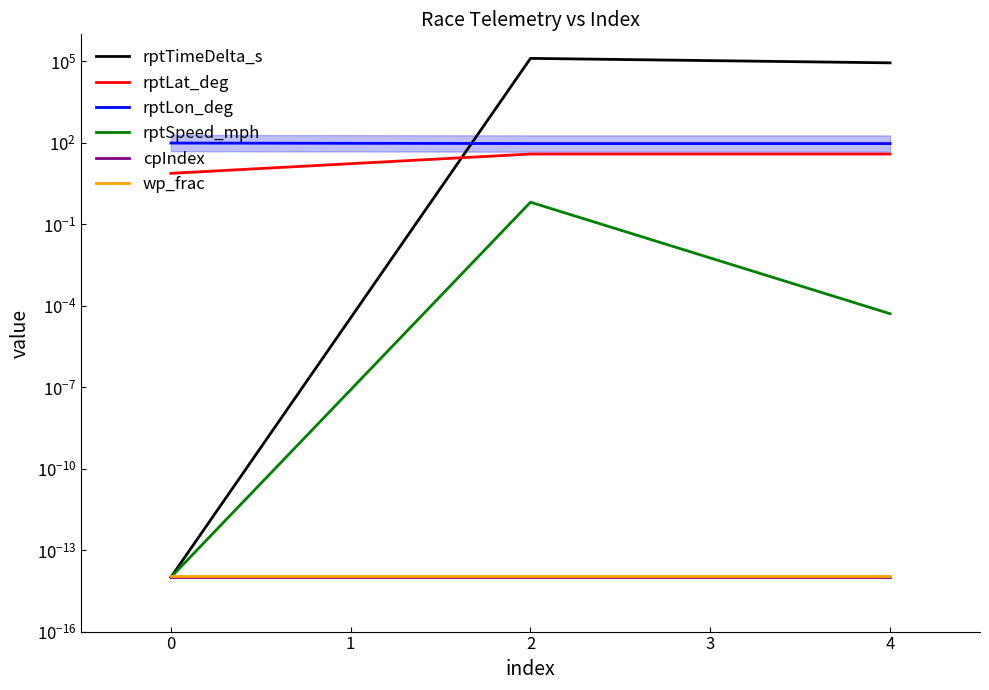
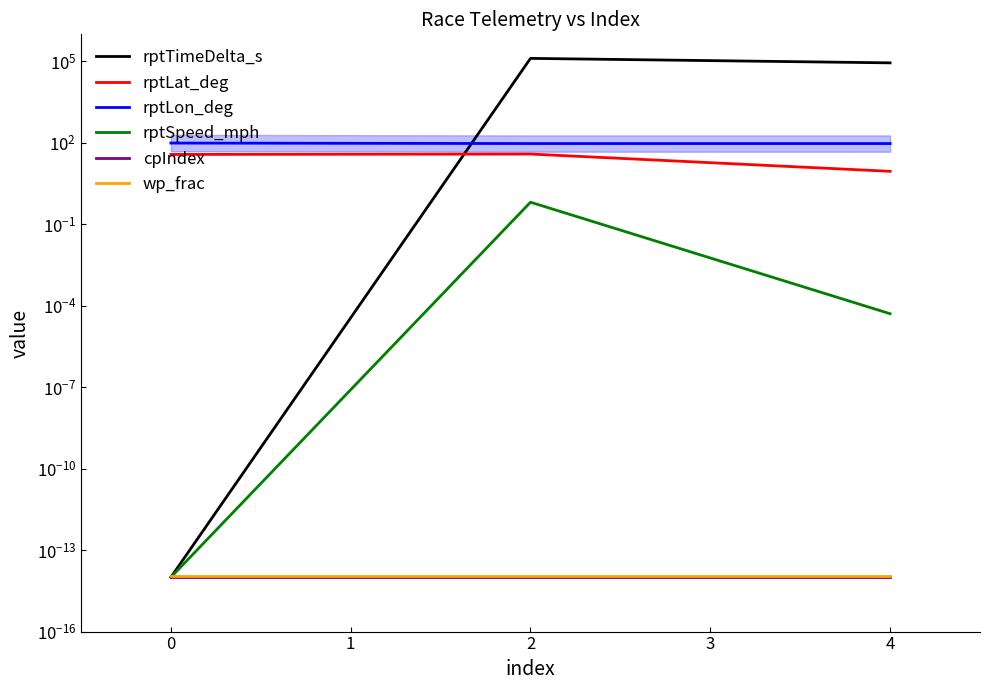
  {
    "rptTimeDelta_s": {
      "2": 100000,
      "4": 90000
    },
    "rptLat_deg": {
-     "0": 8,
+     "0": 40,
      "2": 40,
-     "4": 40
+     "4": 9
    },
    "rptSpeed_mph": {
      "2": 0.7,
      "4": 0.00005
    }
  }
